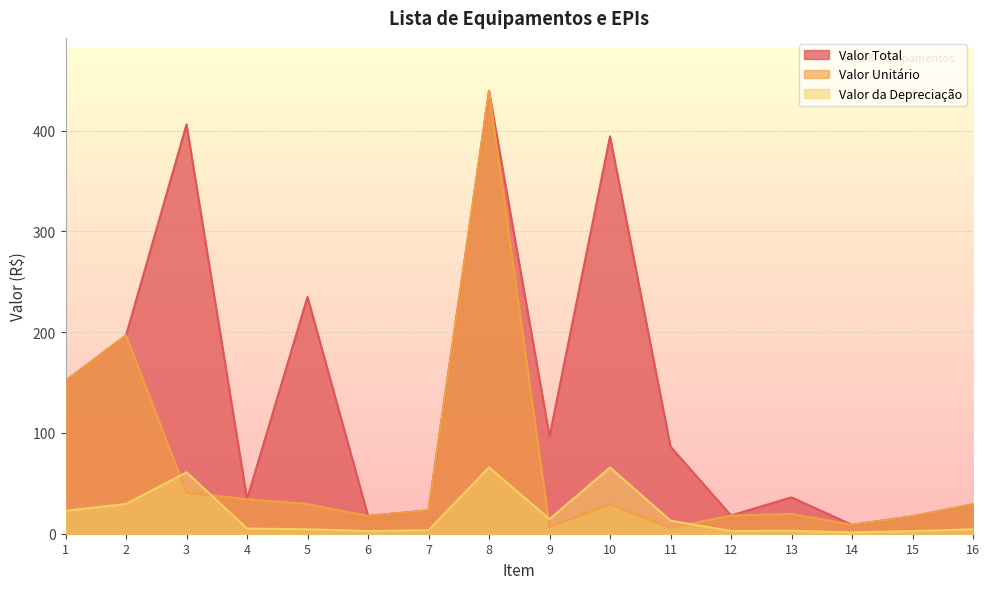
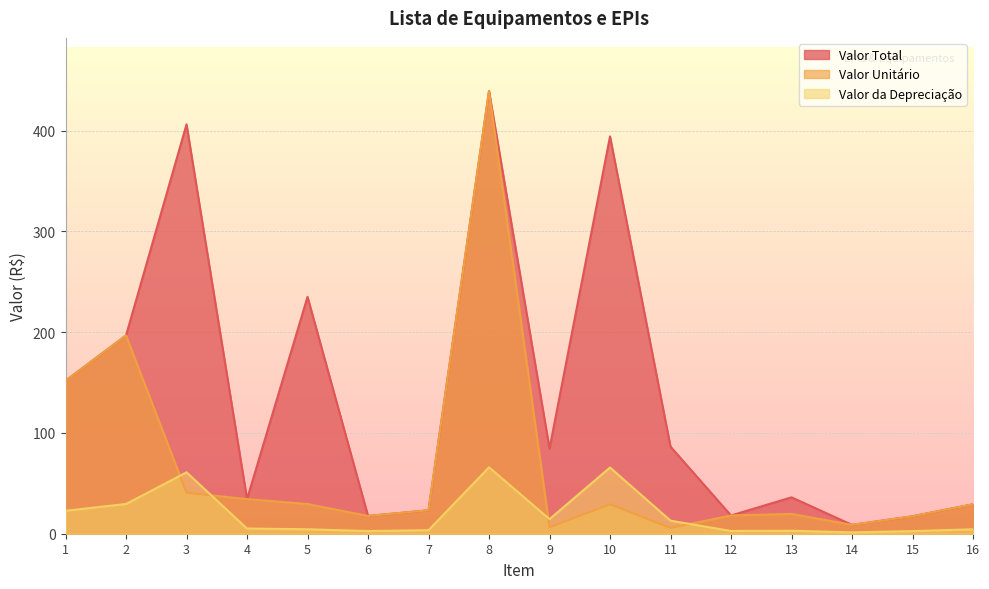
  {
    "Valor Total": {
      "3": 406,
      "5": 235,
-     "9": 97,
+     "9": 85,
      "10": 394,
      "11": 86,
      "13": 36
    }
  }
